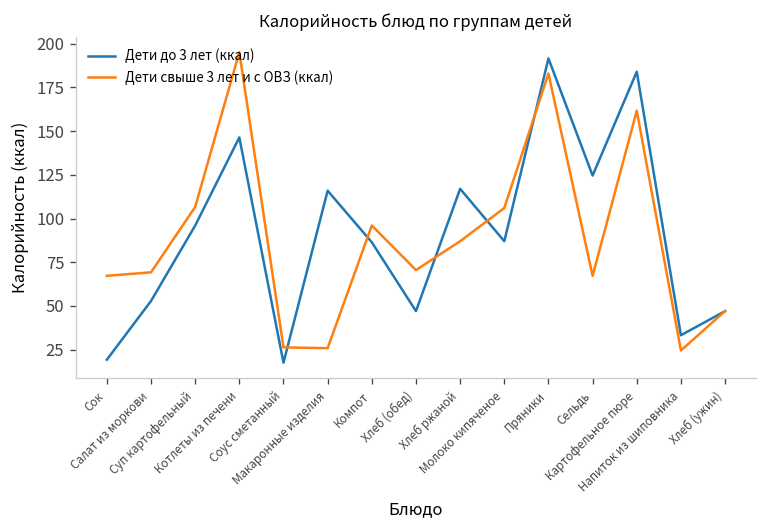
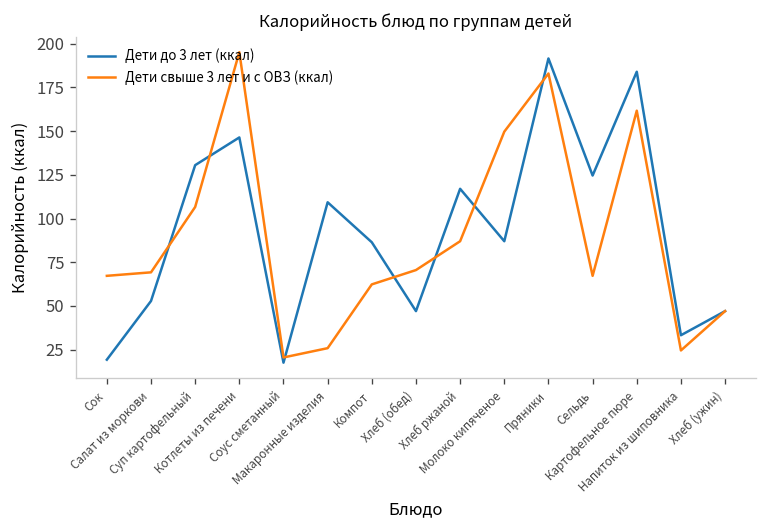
  {
    "Дети до 3 лет (ккал)": {
      "Сок": 19,
      "Салат из моркови": 53,
-     "Суп картофельный": 96,
+     "Суп картофельный": 131,
      "Котлеты из печени": 146,
      "Соус сметанный": 18,
-     "Макаронные изделия": 116,
+     "Макаронные изделия": 109,
      "Компот": 86,
      "Хлеб (обед)": 47,
      "Хлеб ржаной": 117,
      "Молоко кипяченое": 87,
      "Пряники": 192,
      "Сельдь": 125,
      "Картофельное пюре": 184,
      "Напиток из шиповника": 33
    },
    "Дети свыше 3 лет и с ОВЗ (ккал)": {
      "Сок": 67,
      "Салат из моркови": 69,
      "Суп картофельный": 107,
      "Котлеты из печени": 195,
-     "Соус сметанный": 26,
+     "Соус сметанный": 20,
      "Макаронные изделия": 26,
-     "Компот": 96,
+     "Компот": 62,
      "Хлеб (обед)": 71,
      "Хлеб ржаной": 87,
-     "Молоко кипяченое": 106,
+     "Молоко кипяченое": 150,
      "Пряники": 183,
      "Сельдь": 67,
      "Картофельное пюре": 162,
      "Напиток из шиповника": 25
    }
  }
